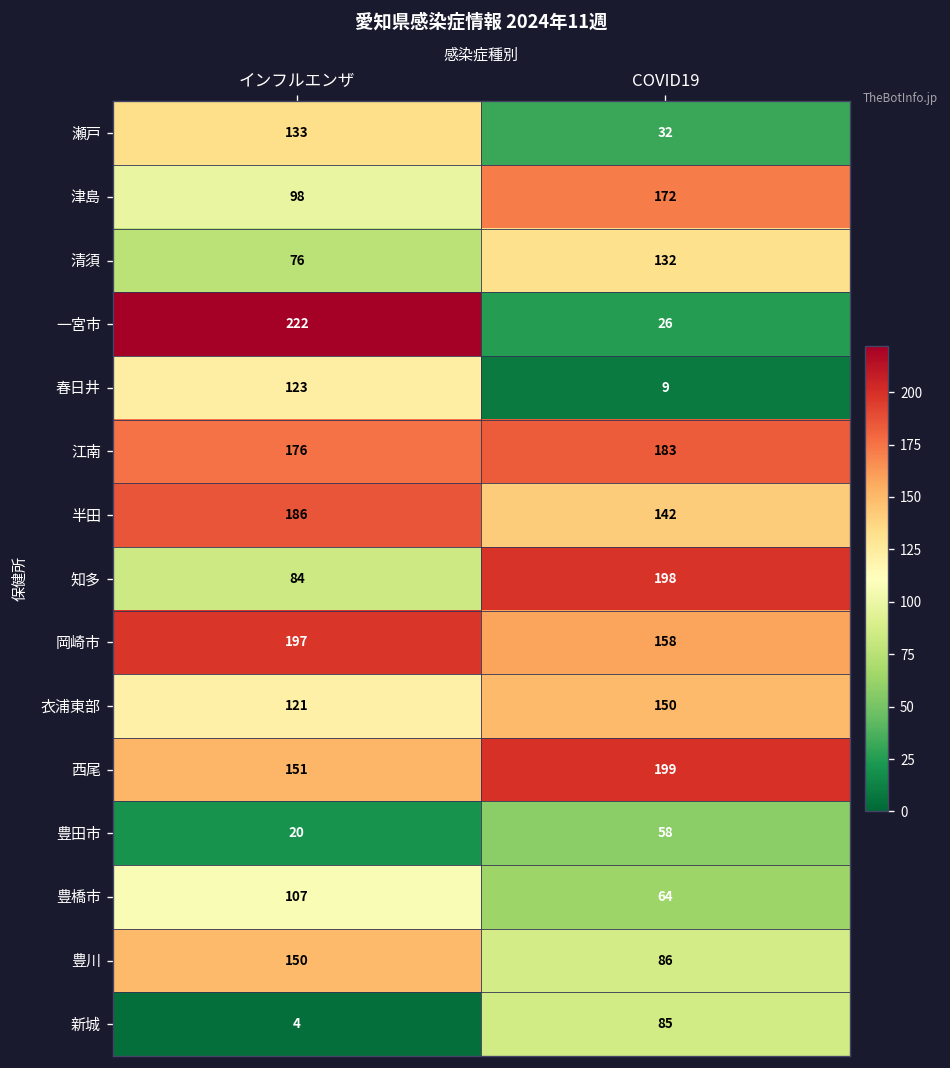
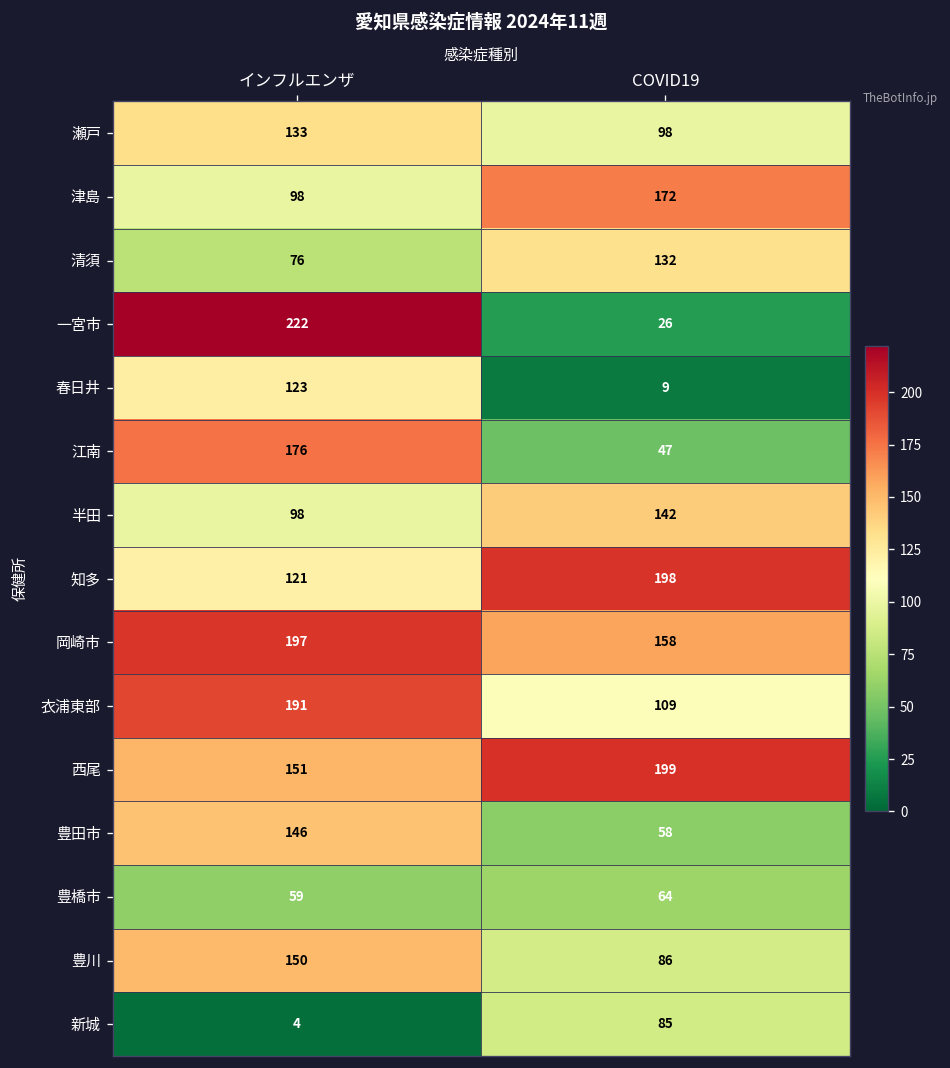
  {
    "瀬戸": {
      "インフルエンザ": 133,
-     "COVID19": 32
+     "COVID19": 98
    },
    "津島": {
      "インフルエンザ": 98,
      "COVID19": 172
    },
    "清須": {
      "インフルエンザ": 76,
      "COVID19": 132
    },
    "一宮市": {
      "インフルエンザ": 222,
      "COVID19": 26
    },
    "春日井": {
      "インフルエンザ": 123,
      "COVID19": 9
    },
    "江南": {
      "インフルエンザ": 176,
-     "COVID19": 183
+     "COVID19": 47
    },
    "半田": {
-     "インフルエンザ": 186,
+     "インフルエンザ": 98,
      "COVID19": 142
    },
    "知多": {
-     "インフルエンザ": 84,
+     "インフルエンザ": 121,
      "COVID19": 198
    },
    "岡崎市": {
      "インフルエンザ": 197,
      "COVID19": 158
    },
    "衣浦東部": {
-     "インフルエンザ": 121,
-     "COVID19": 150
+     "インフルエンザ": 191,
+     "COVID19": 109
    },
    "西尾": {
      "インフルエンザ": 151,
      "COVID19": 199
    },
    "豊田市": {
-     "インフルエンザ": 20,
+     "インフルエンザ": 146,
      "COVID19": 58
    },
    "豊橋市": {
-     "インフルエンザ": 107,
+     "インフルエンザ": 59,
      "COVID19": 64
    },
    "豊川": {
      "インフルエンザ": 150,
      "COVID19": 86
    },
    "新城": {
      "インフルエンザ": 4,
      "COVID19": 85
    }
  }
